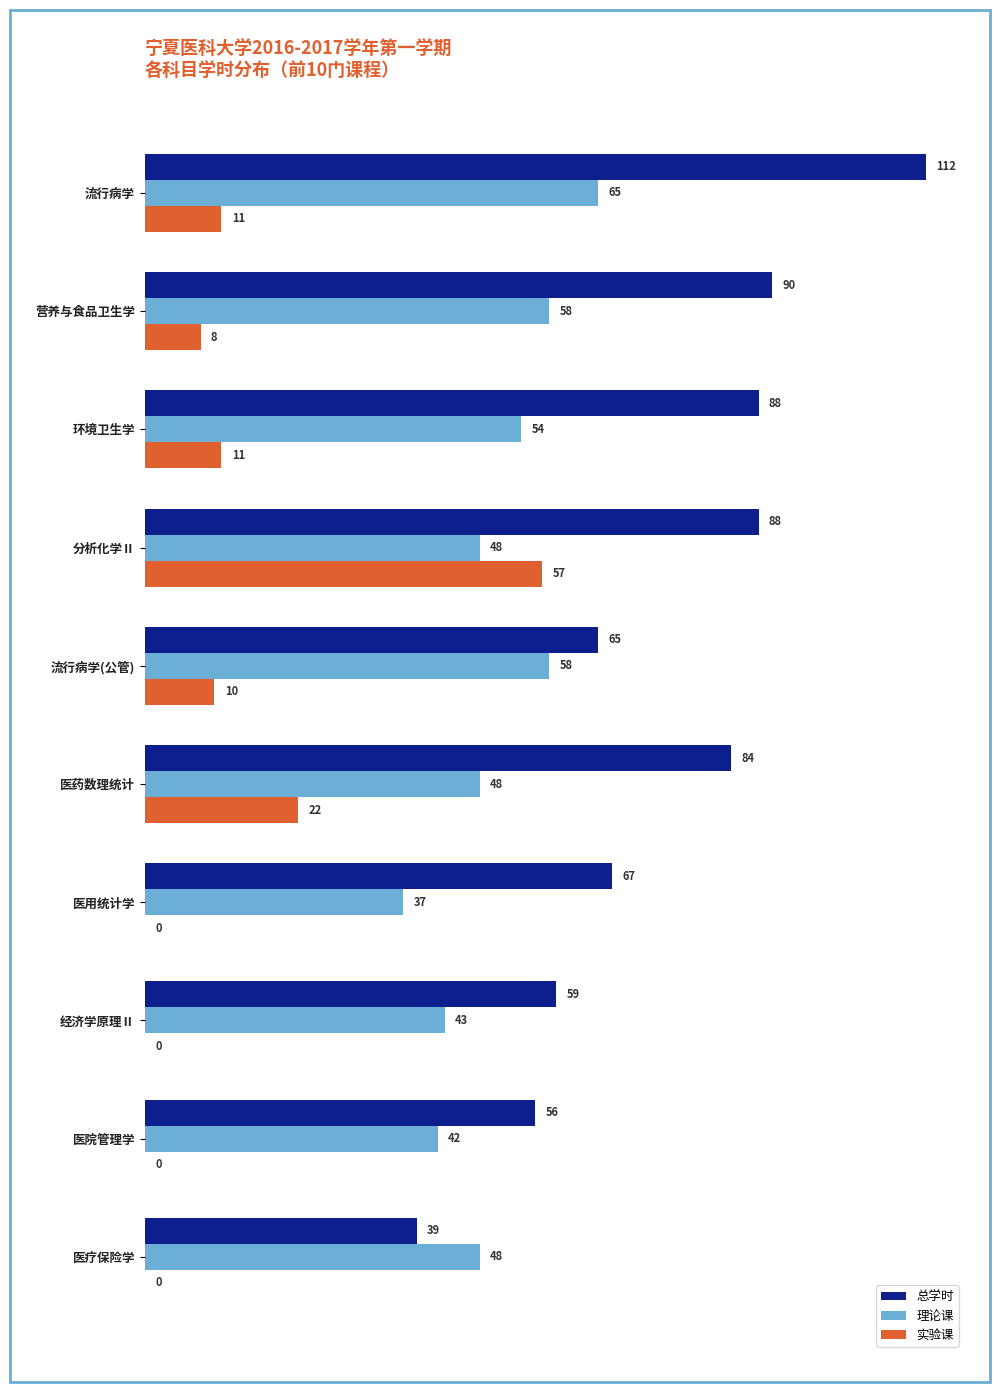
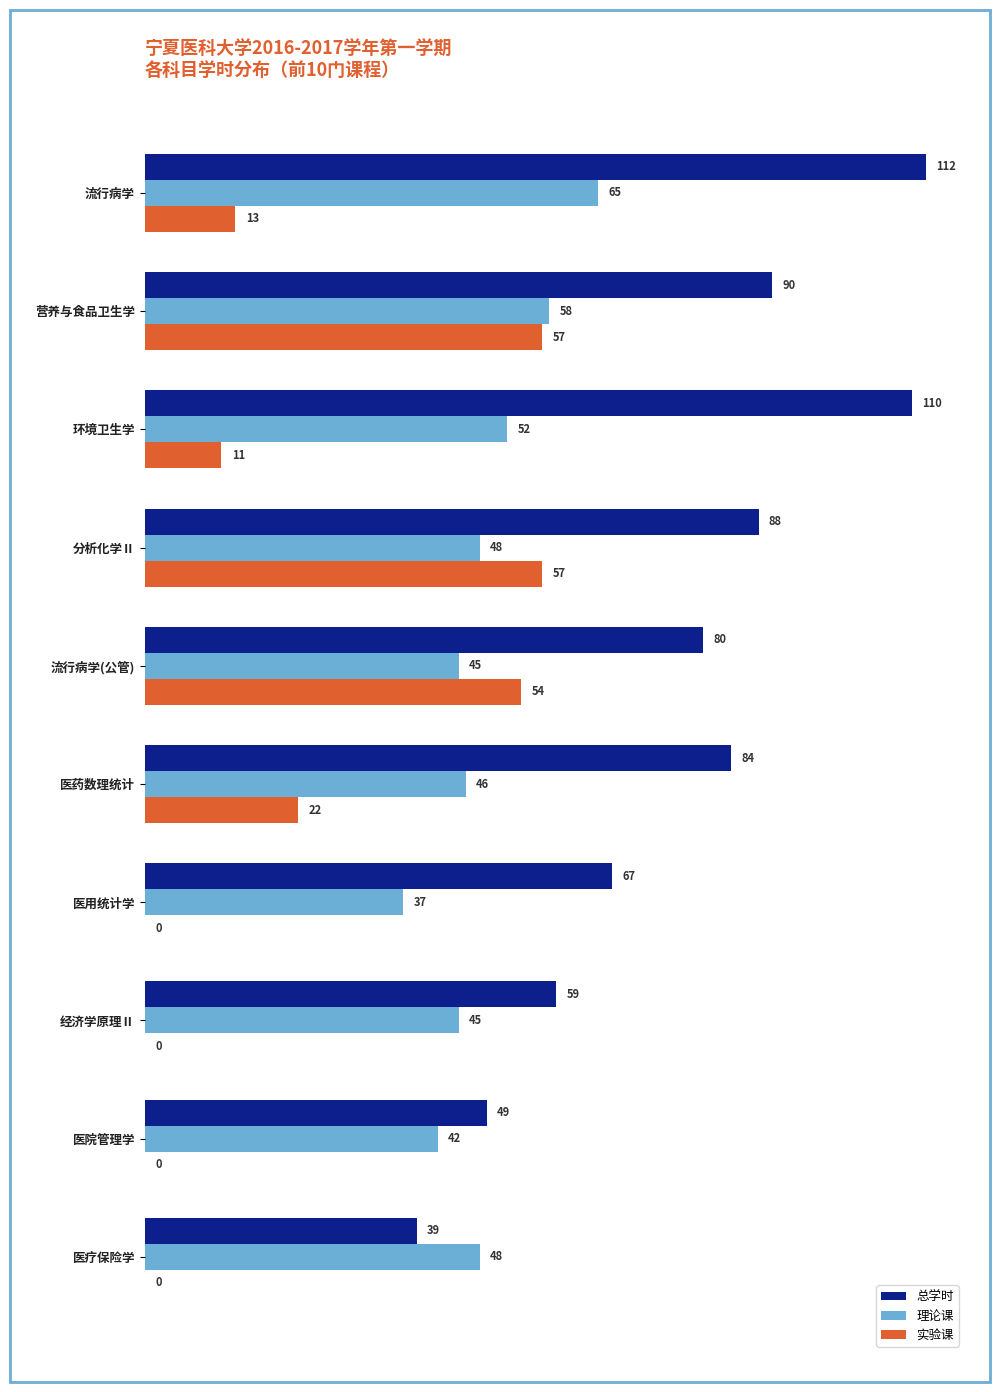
  {
    "总学时": {
      "流行病学": 112,
      "营养与食品卫生学": 90,
-     "环境卫生学": 88,
+     "环境卫生学": 110,
      "分析化学Ⅱ": 88,
-     "流行病学(公管)": 65,
+     "流行病学(公管)": 80,
      "医药数理统计": 84,
      "医用统计学": 67,
      "经济学原理Ⅱ": 59,
-     "医院管理学": 56,
+     "医院管理学": 49,
      "医疗保险学": 39
    },
    "理论课": {
      "流行病学": 65,
      "营养与食品卫生学": 58,
-     "环境卫生学": 54,
+     "环境卫生学": 52,
      "分析化学Ⅱ": 48,
-     "流行病学(公管)": 58,
-     "医药数理统计": 48,
+     "流行病学(公管)": 45,
+     "医药数理统计": 46,
      "医用统计学": 37,
-     "经济学原理Ⅱ": 43,
+     "经济学原理Ⅱ": 45,
      "医院管理学": 42,
      "医疗保险学": 48
    },
    "实验课": {
-     "流行病学": 11,
-     "营养与食品卫生学": 8,
+     "流行病学": 13,
+     "营养与食品卫生学": 57,
      "环境卫生学": 11,
      "分析化学Ⅱ": 57,
-     "流行病学(公管)": 10,
+     "流行病学(公管)": 54,
      "医药数理统计": 22,
      "医用统计学": 0,
      "经济学原理Ⅱ": 0,
      "医院管理学": 0,
      "医疗保险学": 0
    }
  }
